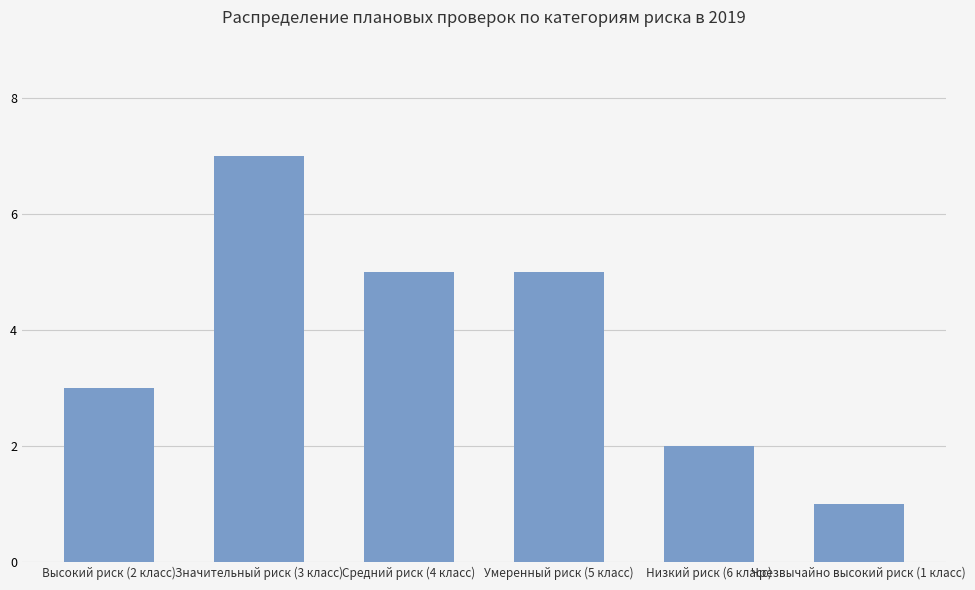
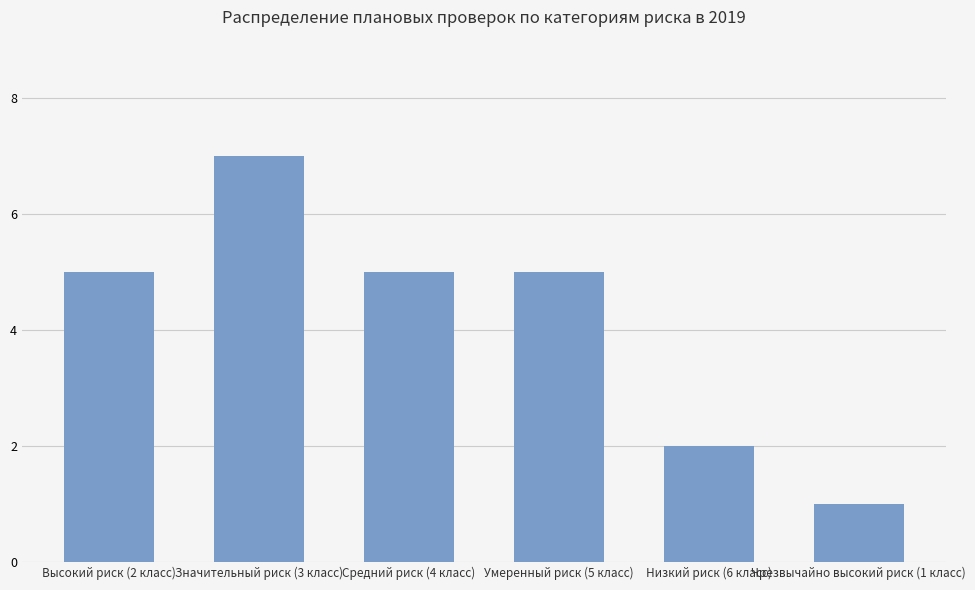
  {
-   "Высокий риск (2 класс)": 3,
+   "Высокий риск (2 класс)": 5,
    "Значительный риск (3 класс)": 7,
    "Средний риск (4 класс)": 5,
    "Умеренный риск (5 класс)": 5,
    "Чрезвычайно высокий риск (1 класс)": 1
  }
